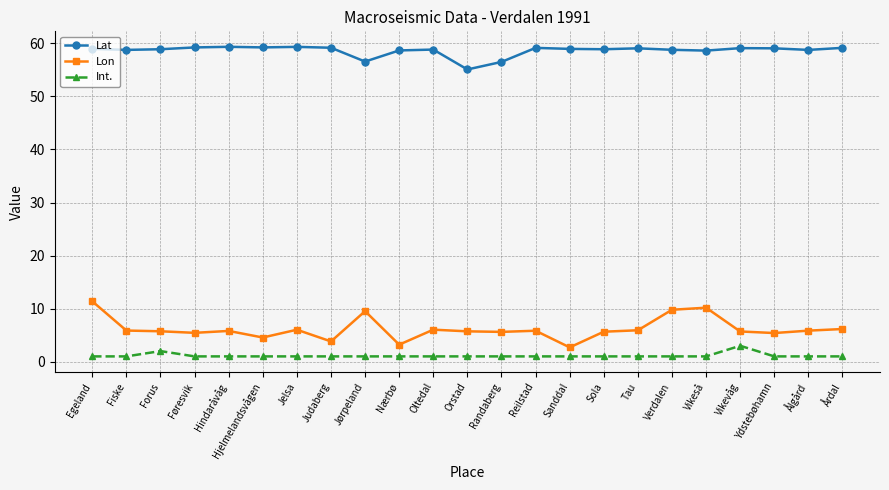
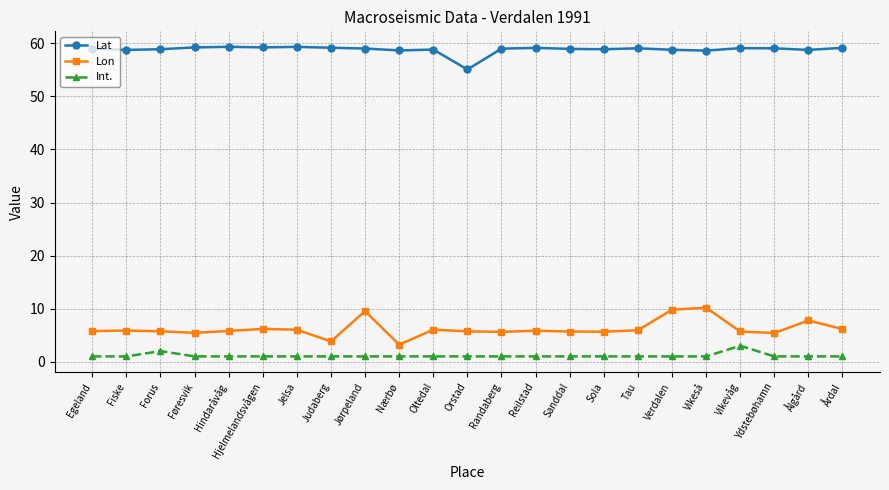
  {
    "Lat": {
      "Fiske": 59,
      "Forus": 59,
      "Føresvik": 59,
      "Hindaråvåg": 59,
      "Hjelmelandsvågen": 59,
      "Jelsa": 59,
      "Judaberg": 59,
-     "Jørpeland": 57,
+     "Jørpeland": 59,
      "Nærbø": 59,
      "Oltedal": 59,
      "Orstad": 55,
-     "Randaberg": 57,
+     "Randaberg": 59,
      "Reilstad": 59,
      "Sanddal": 59,
      "Sola": 59,
      "Tau": 59,
      "Verdalen": 59,
      "Vikeså": 59,
      "Vikevåg": 59,
      "Ydstebøhamn": 59,
      "Ålgård": 59,
      "Årdal": 59
    },
    "Lon": {
-     "Egeland": 11,
+     "Egeland": 6,
      "Fiske": 6,
      "Forus": 6,
      "Føresvik": 5,
      "Hindaråvåg": 6,
-     "Hjelmelandsvågen": 5,
+     "Hjelmelandsvågen": 6,
      "Jelsa": 6,
      "Judaberg": 4,
      "Jørpeland": 10,
      "Nærbø": 3,
      "Oltedal": 6,
      "Orstad": 6,
      "Randaberg": 6,
      "Reilstad": 6,
-     "Sanddal": 3,
+     "Sanddal": 6,
      "Sola": 6,
      "Tau": 6,
      "Verdalen": 10,
      "Vikeså": 10,
      "Vikevåg": 6,
      "Ydstebøhamn": 5,
-     "Ålgård": 6,
+     "Ålgård": 8,
      "Årdal": 6
    },
    "Int.": {
      "Egeland": 1,
      "Fiske": 1,
      "Forus": 2,
      "Føresvik": 1,
      "Hindaråvåg": 1,
      "Hjelmelandsvågen": 1,
      "Jelsa": 1,
      "Judaberg": 1,
      "Jørpeland": 1,
      "Nærbø": 1,
      "Oltedal": 1,
      "Orstad": 1,
      "Randaberg": 1,
      "Reilstad": 1,
      "Sanddal": 1,
      "Sola": 1,
      "Tau": 1,
      "Verdalen": 1,
      "Vikeså": 1,
      "Vikevåg": 3,
      "Ydstebøhamn": 1,
      "Ålgård": 1,
      "Årdal": 1
    }
  }
